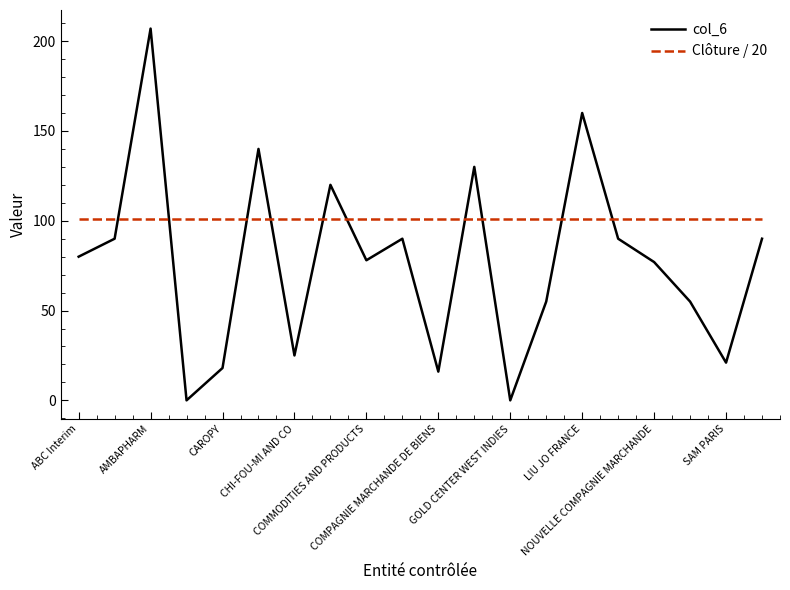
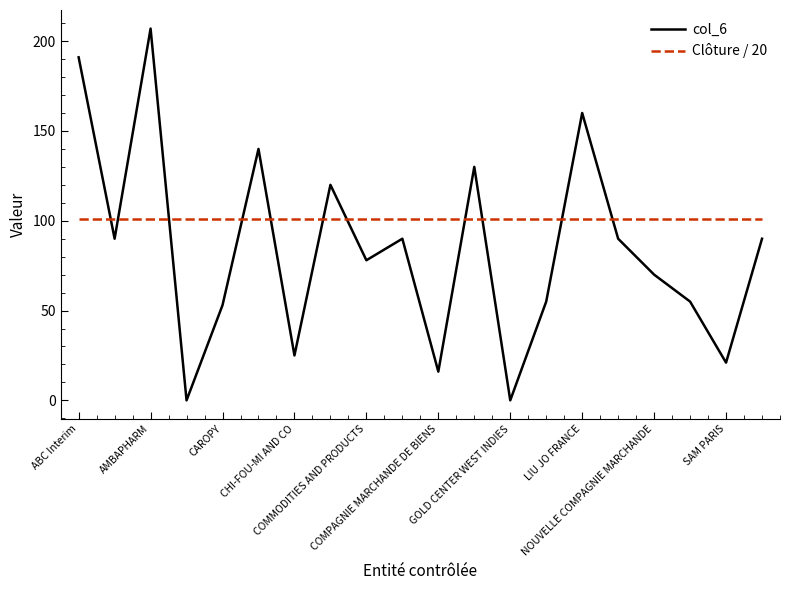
  {
    "col_6": {
-     "ABC Interim": 80,
+     "ABC Interim": 191,
      "AMBAPHARM": 207,
-     "CAROPY": 18,
+     "CAROPY": 53,
      "CHI-FOU-MI AND CO": 25,
      "COMMODITIES AND PRODUCTS": 78,
      "COMPAGNIE MARCHANDE DE BIENS": 16,
      "GOLD CENTER WEST INDIES": 0,
      "LIU JO FRANCE": 160,
-     "NOUVELLE COMPAGNIE MARCHANDE": 77,
+     "NOUVELLE COMPAGNIE MARCHANDE": 70,
      "SAM PARIS": 21
    },
    "Clôture / 20": {
      "ABC Interim": 101,
      "AMBAPHARM": 101,
      "CAROPY": 101,
      "CHI-FOU-MI AND CO": 101,
      "COMMODITIES AND PRODUCTS": 101,
      "COMPAGNIE MARCHANDE DE BIENS": 101,
      "GOLD CENTER WEST INDIES": 101,
      "LIU JO FRANCE": 101,
      "NOUVELLE COMPAGNIE MARCHANDE": 101,
      "SAM PARIS": 101
    }
  }
